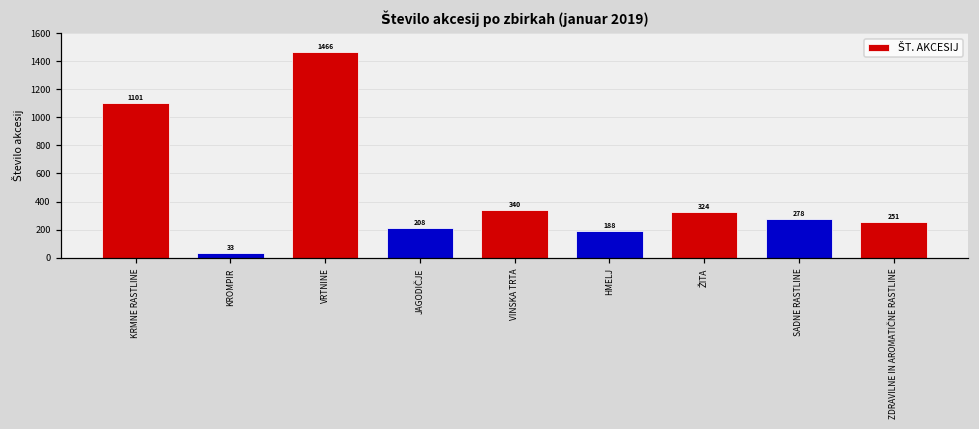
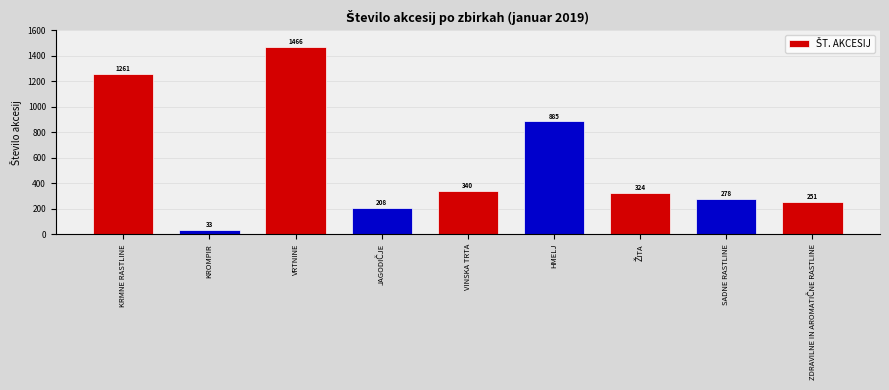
  {
-   "KRMNE RASTLINE": 1101,
+   "KRMNE RASTLINE": 1261,
    "KROMPIR": 33,
    "VRTNINE": 1466,
    "JAGODIČJE": 208,
    "VINSKA TRTA": 340,
-   "HMELJ": 188,
+   "HMELJ": 885,
    "ŽITA": 324,
    "SADNE RASTLINE": 278,
    "ZDRAVILNE IN AROMATIČNE RASTLINE": 251
  }
